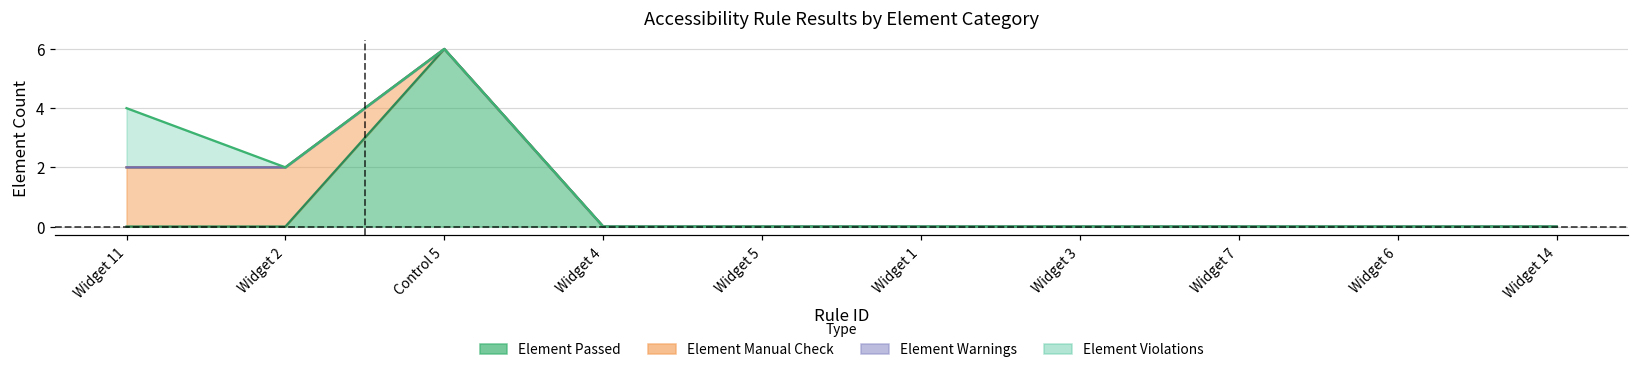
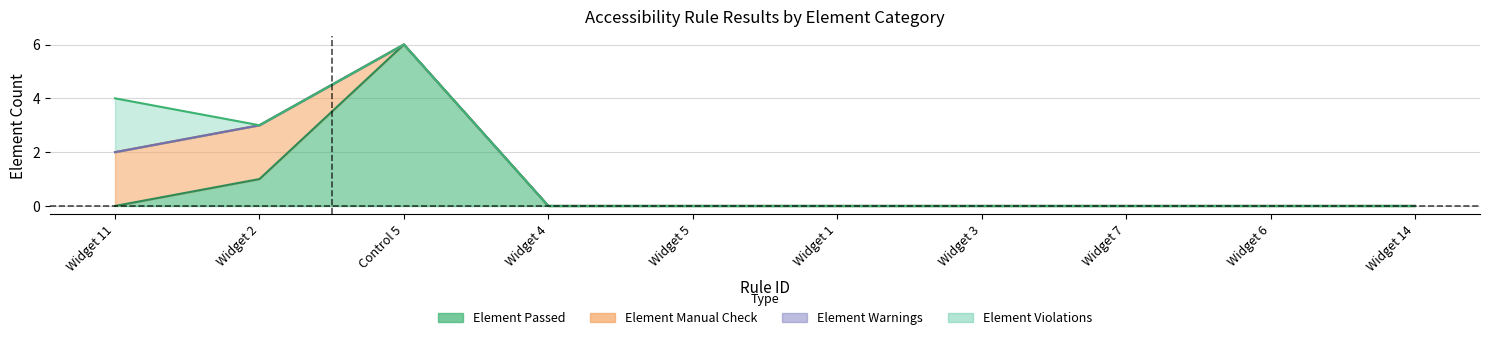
  {
    "Element Passed": {
      "Widget 11": 0,
-     "Widget 2": 0
+     "Widget 2": 1
    }
  }
